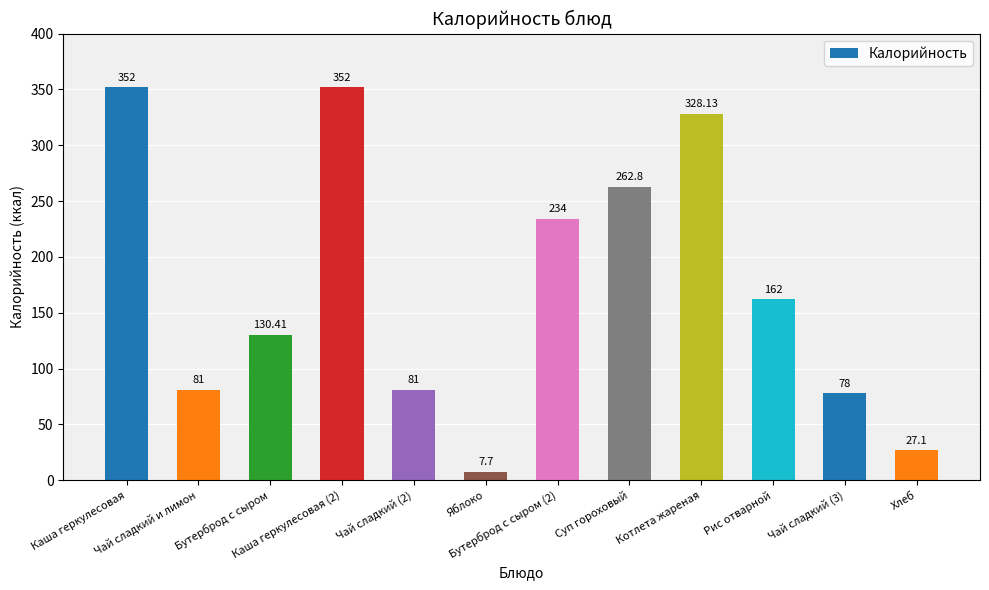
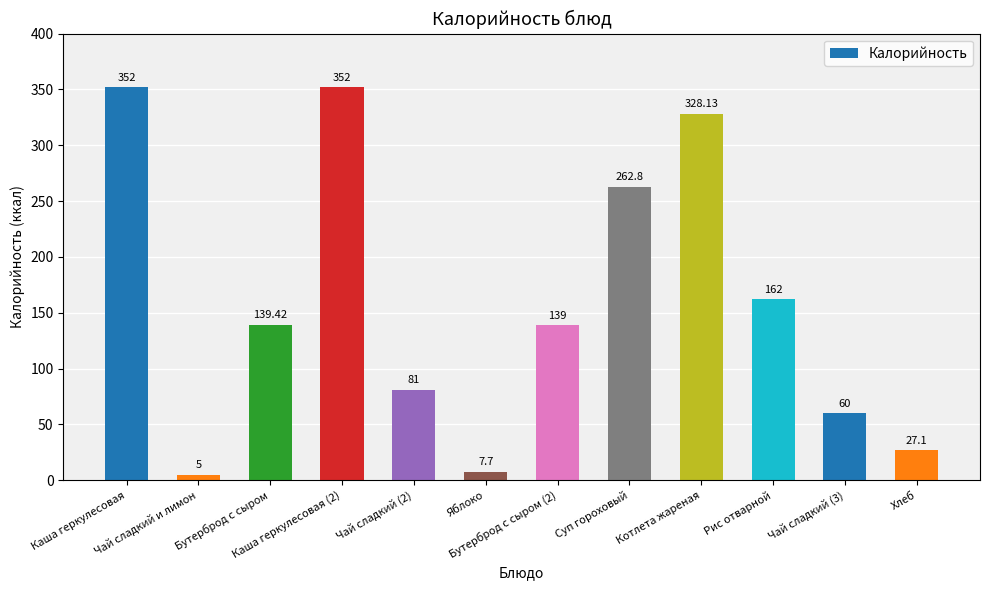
  {
    "Каша геркулесовая": 352,
-   "Чай сладкий и лимон": 81,
-   "Бутерброд с сыром": 130.41,
+   "Чай сладкий и лимон": 5,
+   "Бутерброд с сыром": 139.42,
    "Каша геркулесовая (2)": 352,
    "Чай сладкий (2)": 81,
    "Яблоко": 7.7,
-   "Бутерброд с сыром (2)": 234,
+   "Бутерброд с сыром (2)": 139,
    "Суп гороховый": 262.8,
    "Котлета жареная": 328.13,
    "Рис отварной": 162,
-   "Чай сладкий (3)": 78,
+   "Чай сладкий (3)": 60,
    "Хлеб": 27.1
  }
